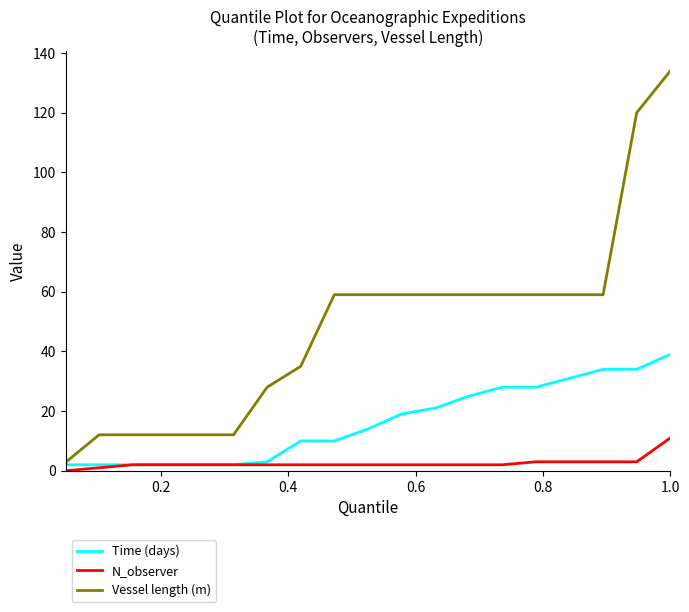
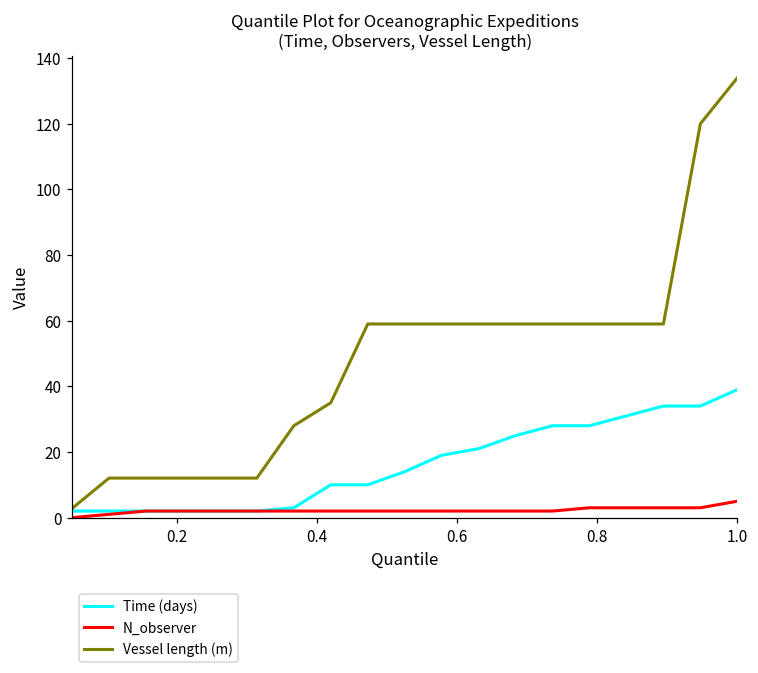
  {
    "Time (days)": {
      "1.0": 39
    },
    "N_observer": {
-     "1.0": 11
+     "1.0": 5
    },
    "Vessel length (m)": {
      "1.0": 134
    }
  }
